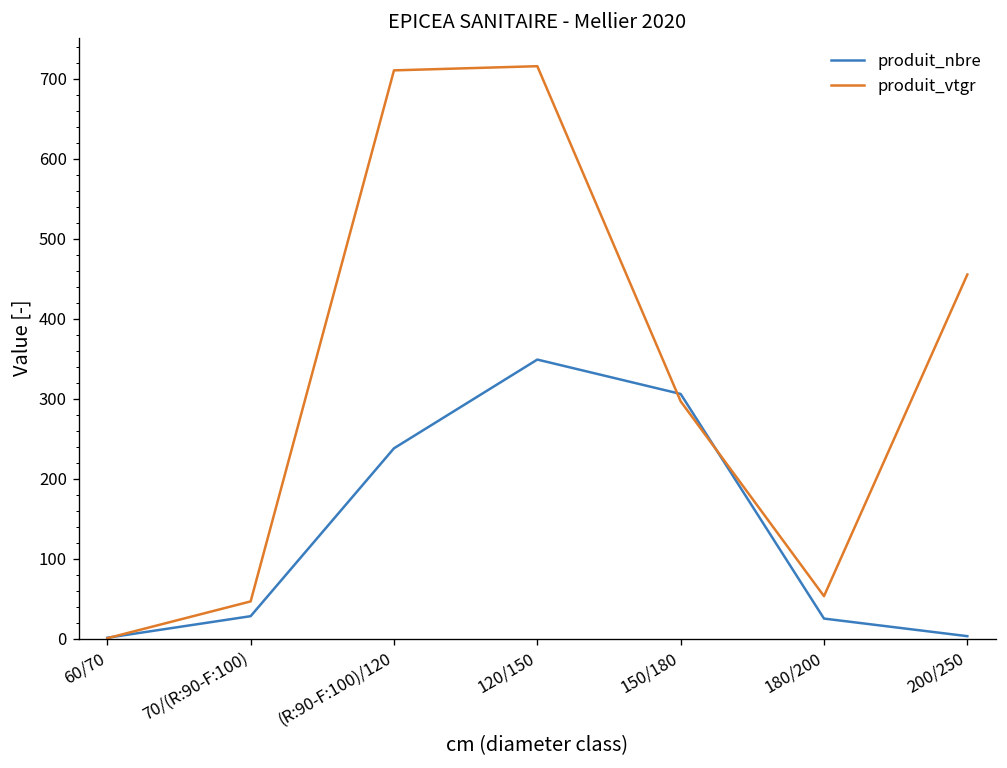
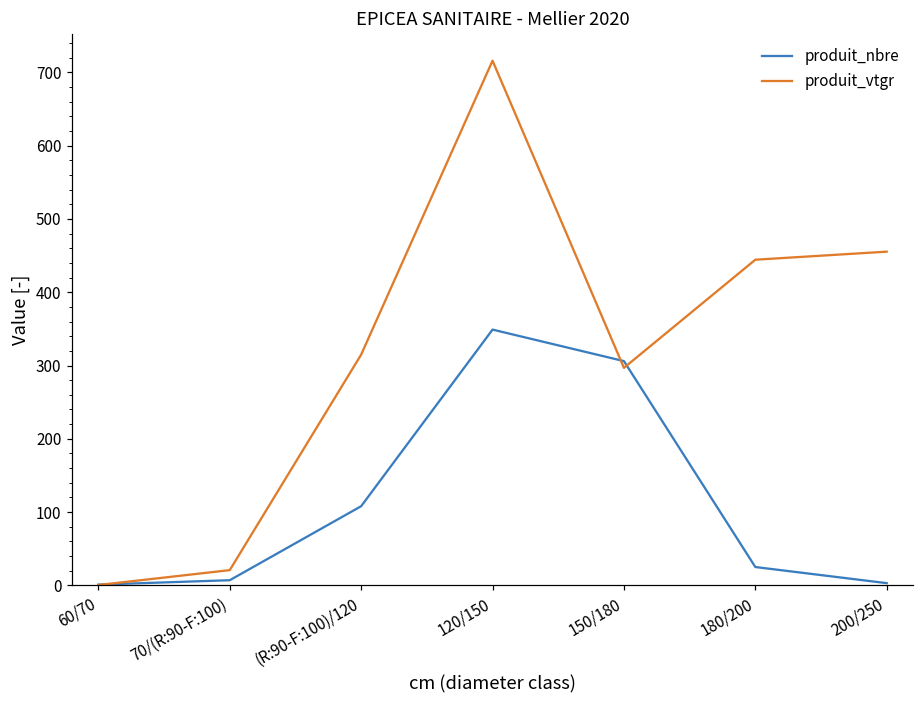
  {
    "produit_nbre": {
-     "70/(R:90-F:100)": 30,
-     "(R:90-F:100)/120": 240,
+     "70/(R:90-F:100)": 10,
+     "(R:90-F:100)/120": 110,
      "120/150": 350,
      "150/180": 310,
      "180/200": 30,
      "200/250": 0
    },
    "produit_vtgr": {
-     "70/(R:90-F:100)": 50,
-     "(R:90-F:100)/120": 710,
+     "70/(R:90-F:100)": 20,
+     "(R:90-F:100)/120": 310,
      "120/150": 720,
      "150/180": 300,
-     "180/200": 50,
+     "180/200": 440,
      "200/250": 460
    }
  }
